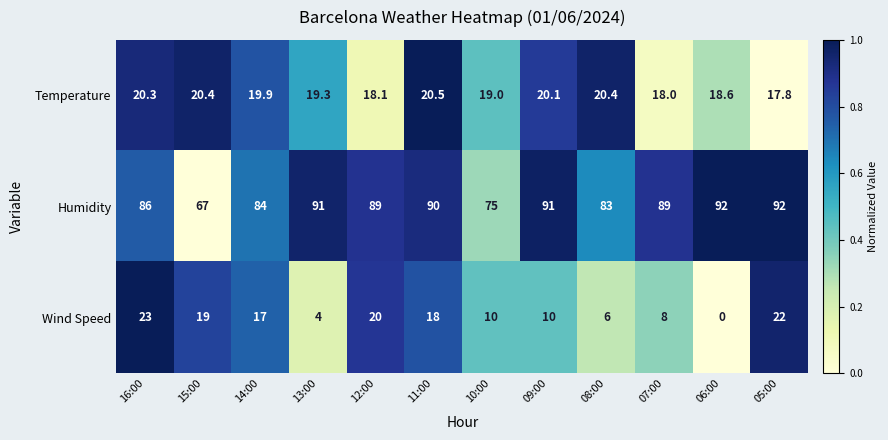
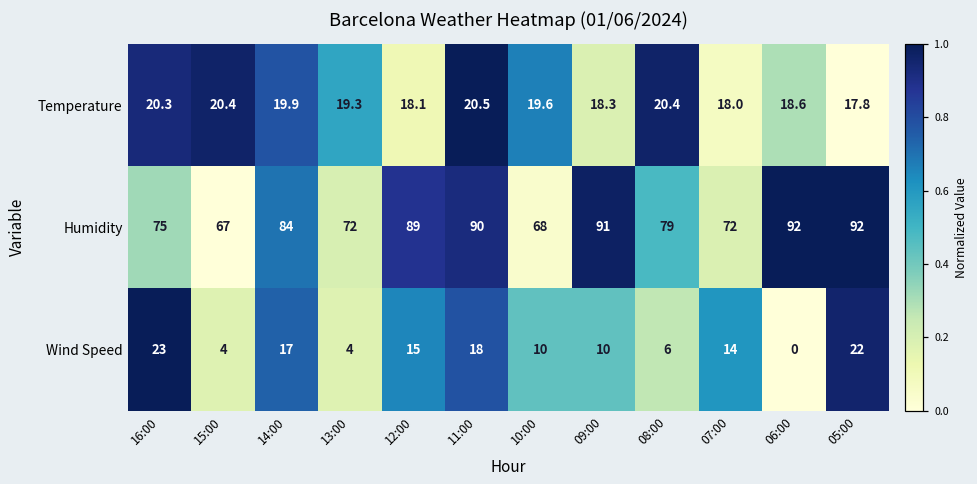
  {
    "Temperature": {
      "16:00": 20.3,
      "15:00": 20.4,
      "14:00": 19.9,
      "13:00": 19.3,
      "12:00": 18.1,
      "11:00": 20.5,
-     "10:00": 19.0,
-     "09:00": 20.1,
+     "10:00": 19.6,
+     "09:00": 18.3,
      "08:00": 20.4,
      "07:00": 18.0,
      "06:00": 18.6,
      "05:00": 17.8
    },
    "Humidity": {
-     "16:00": 86,
+     "16:00": 75,
      "15:00": 67,
      "14:00": 84,
-     "13:00": 91,
+     "13:00": 72,
      "12:00": 89,
      "11:00": 90,
-     "10:00": 75,
+     "10:00": 68,
      "09:00": 91,
-     "08:00": 83,
-     "07:00": 89,
+     "08:00": 79,
+     "07:00": 72,
      "06:00": 92,
      "05:00": 92
    },
    "Wind Speed": {
      "16:00": 23,
-     "15:00": 19,
+     "15:00": 4,
      "14:00": 17,
      "13:00": 4,
-     "12:00": 20,
+     "12:00": 15,
      "11:00": 18,
      "10:00": 10,
      "09:00": 10,
      "08:00": 6,
-     "07:00": 8,
+     "07:00": 14,
      "06:00": 0,
      "05:00": 22
    }
  }
